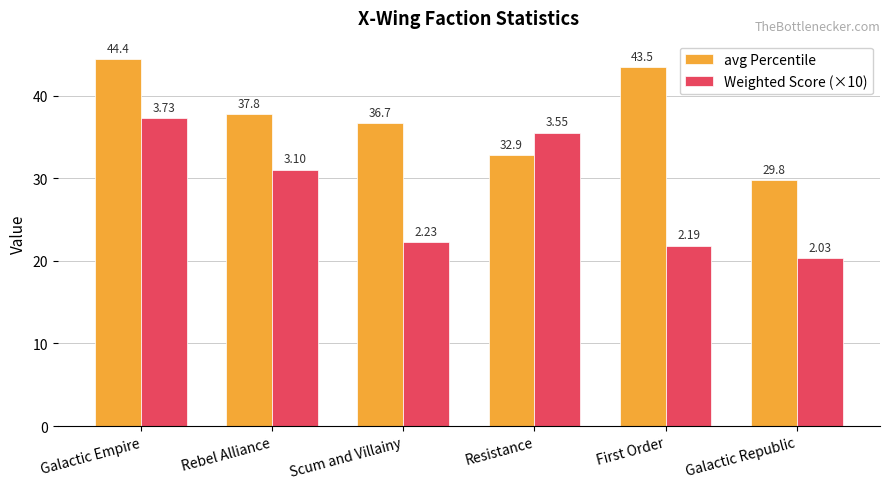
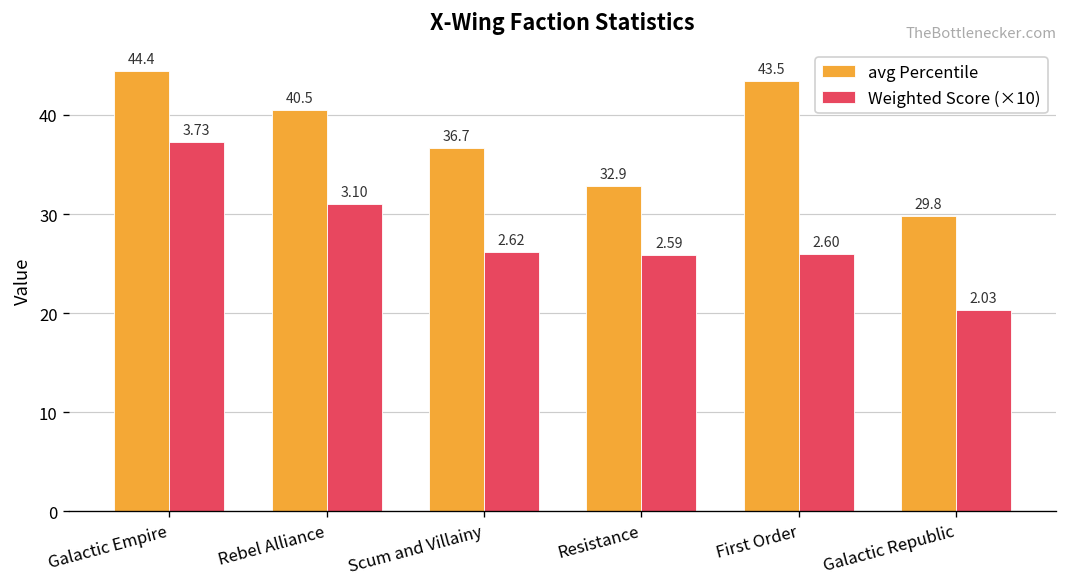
  {
    "avg Percentile": {
      "Galactic Empire": 44.4,
-     "Rebel Alliance": 37.8,
+     "Rebel Alliance": 40.5,
      "Scum and Villainy": 36.7,
      "Resistance": 32.9,
      "First Order": 43.5,
      "Galactic Republic": 29.8
    },
    "Weighted Score (×10)": {
-     "Scum and Villainy": 2.23,
-     "Resistance": 3.55,
-     "First Order": 2.19
+     "Scum and Villainy": 2.62,
+     "Resistance": 2.59,
+     "First Order": 2.60
    }
  }
